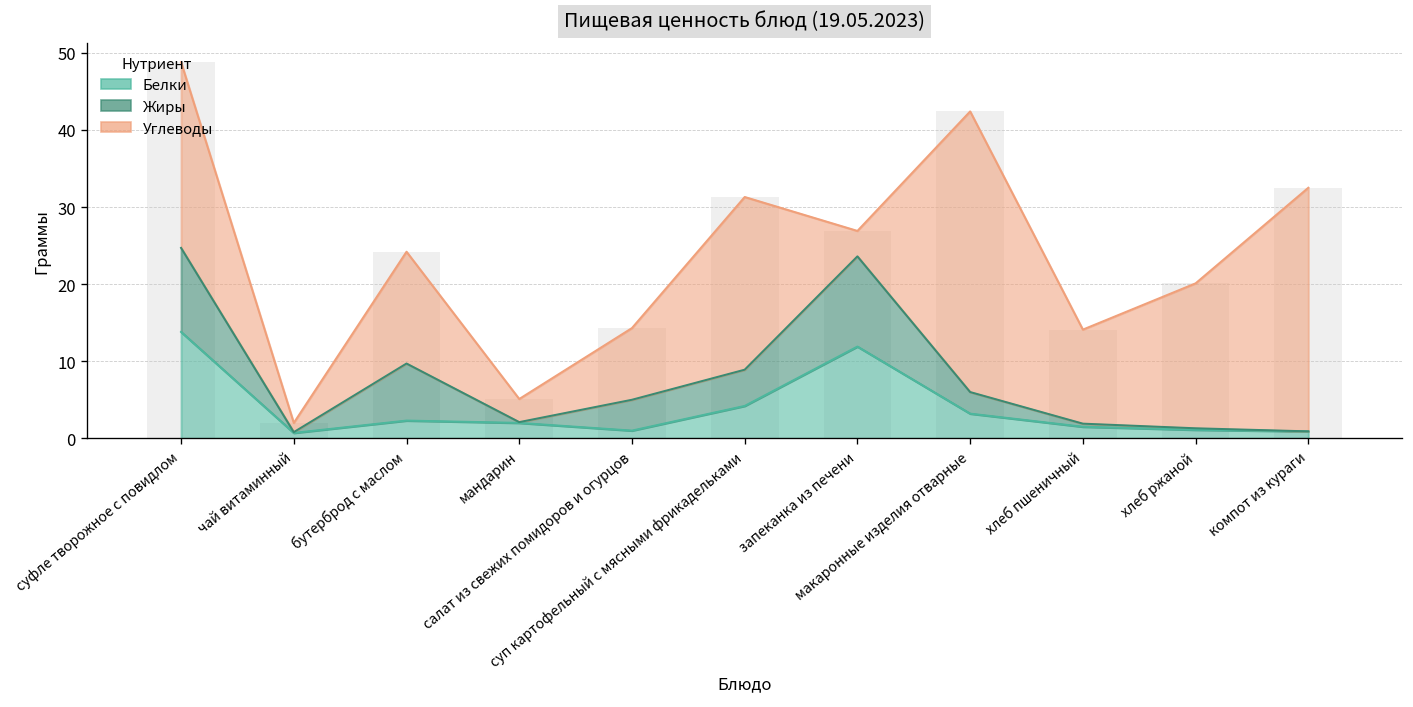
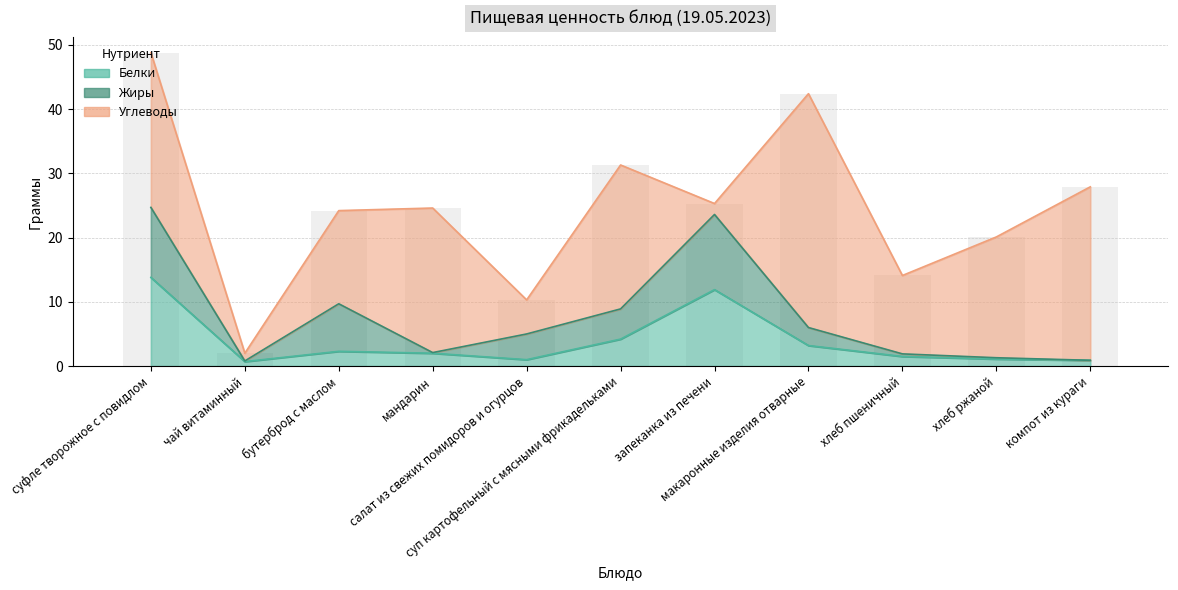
  {
    "Углеводы": {
      "суфле творожное с повидлом": 24,
      "чай витаминный": 1,
      "бутерброд с маслом": 15,
-     "мандарин": 3,
-     "салат из свежих помидоров и огурцов": 9,
+     "мандарин": 23,
+     "салат из свежих помидоров и огурцов": 5,
      "суп картофельный с мясными фрикадельками": 22,
-     "запеканка из печени": 3,
+     "запеканка из печени": 2,
      "макаронные изделия отварные": 36,
      "хлеб пшеничный": 12,
      "хлеб ржаной": 19,
-     "компот из кураги": 32
+     "компот из кураги": 27
    }
  }
